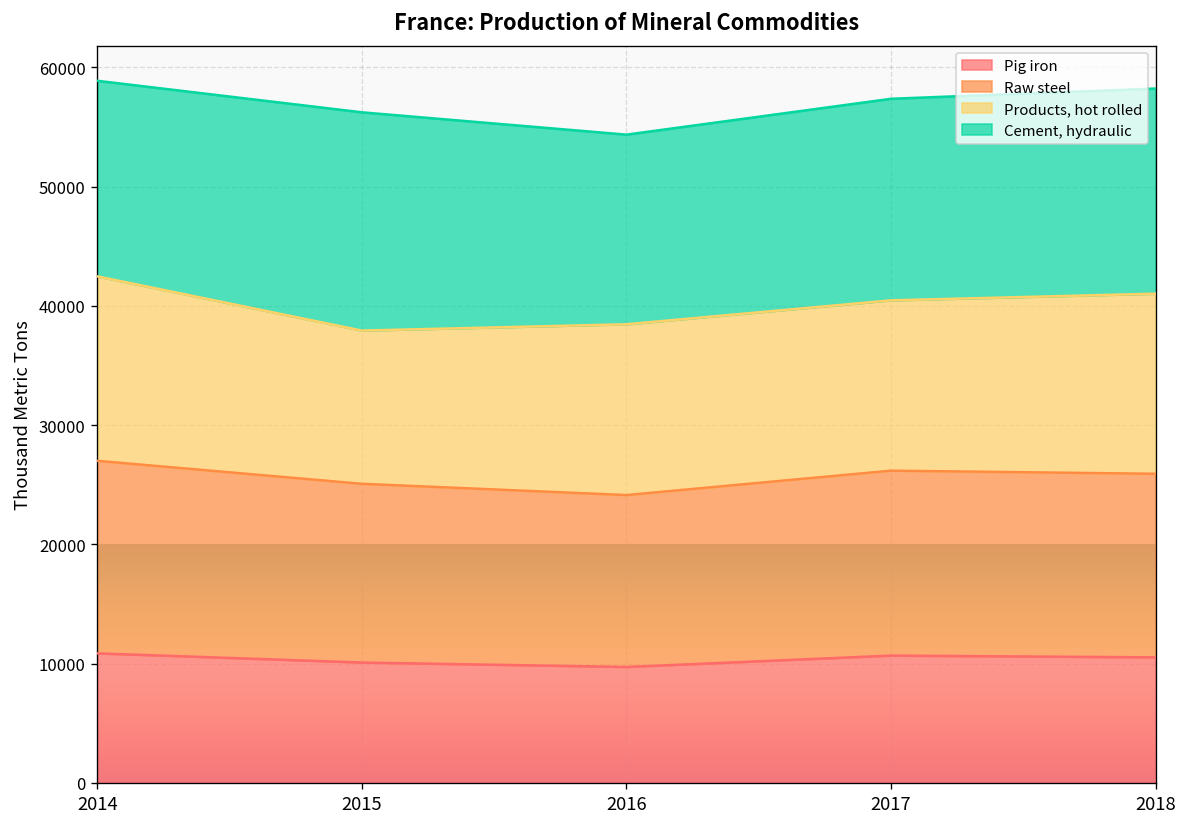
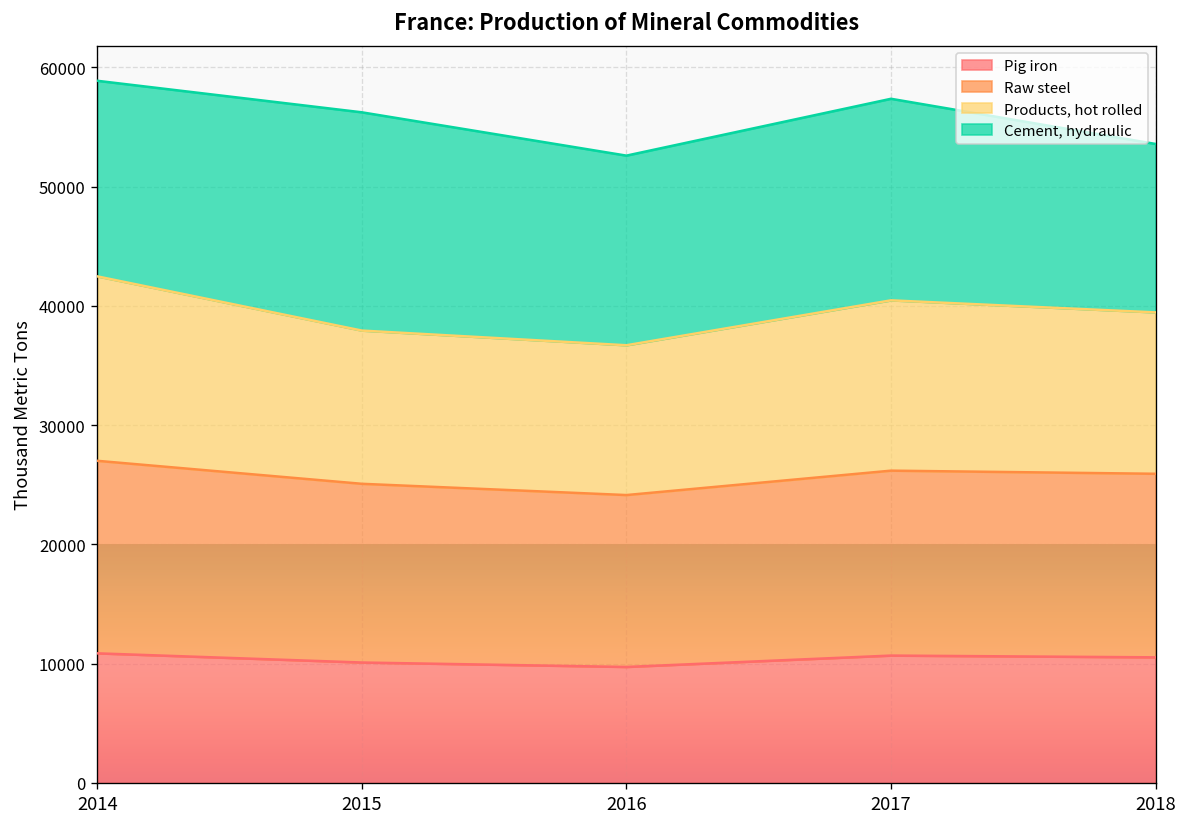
  {
    "Products, hot rolled": {
      "2014": 15000,
      "2015": 13000,
-     "2016": 14000,
+     "2016": 13000,
      "2017": 14000,
-     "2018": 15000
+     "2018": 14000
    },
    "Cement, hydraulic": {
      "2014": 16000,
      "2015": 18000,
      "2016": 16000,
      "2017": 17000,
-     "2018": 17000
+     "2018": 14000
    }
  }
